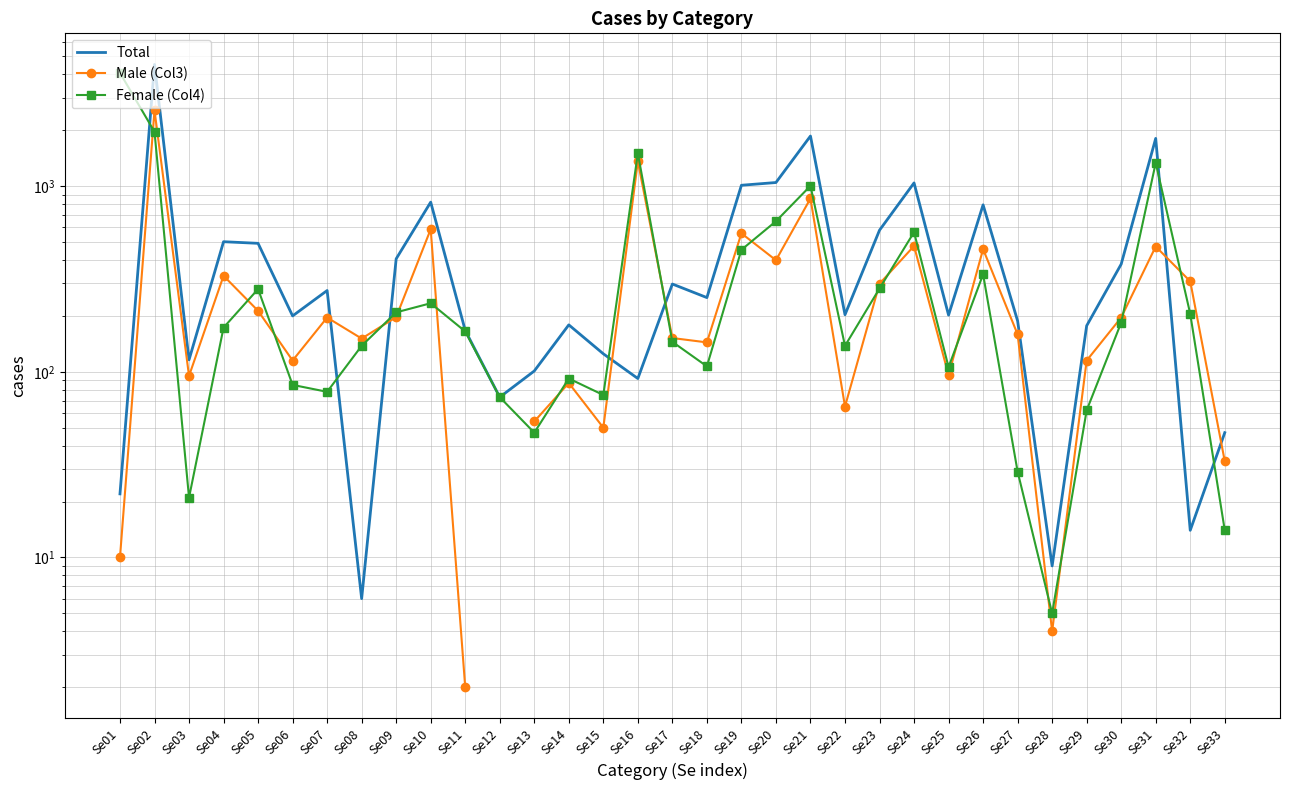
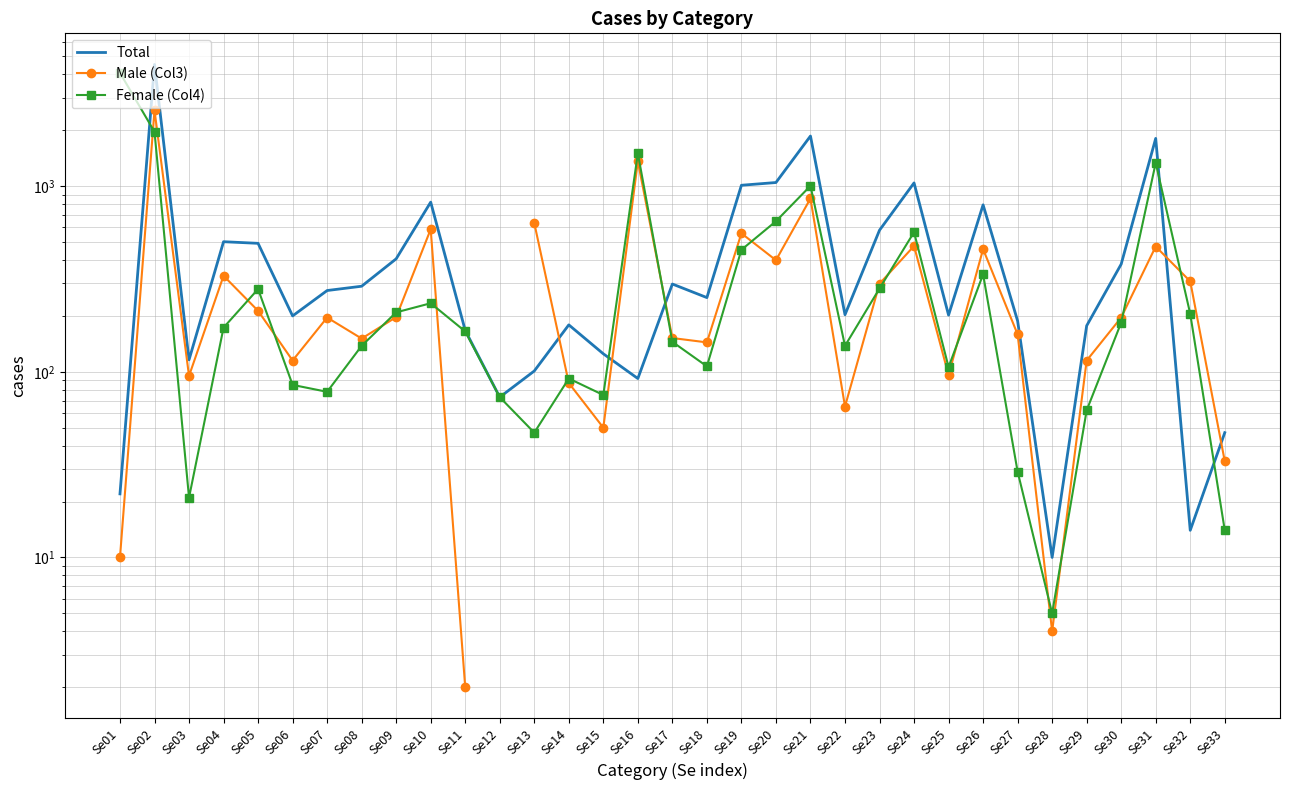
  {
    "Total": {
      "Se01": 22,
      "Se03": 120,
      "Se04": 500,
      "Se05": 490,
      "Se06": 200,
      "Se07": 270,
-     "Se08": 6,
+     "Se08": 290,
      "Se09": 410,
      "Se10": 800,
      "Se13": 100,
      "Se14": 180,
      "Se15": 130,
      "Se16": 90,
      "Se17": 300,
      "Se18": 250,
      "Se19": 1000,
      "Se20": 1000,
      "Se21": 1900,
      "Se22": 200,
      "Se23": 580,
      "Se24": 1000,
      "Se25": 200,
      "Se26": 790,
      "Se27": 190,
-     "Se28": 9,
+     "Se28": 10,
      "Se29": 180,
      "Se30": 380,
      "Se31": 1800,
      "Se32": 14,
      "Se33": 47
    },
    "Male (Col3)": {
      "Se01": 10,
      "Se02": 2600,
      "Se03": 100,
      "Se04": 330,
      "Se05": 210,
      "Se06": 120,
      "Se07": 200,
      "Se08": 150,
      "Se09": 200,
      "Se10": 590,
      "Se11": 2,
-     "Se13": 54,
+     "Se13": 630,
      "Se14": 90,
      "Se15": 50,
      "Se16": 1400,
      "Se17": 150,
      "Se18": 140,
      "Se19": 560,
      "Se20": 400,
      "Se21": 900,
      "Se22": 65,
      "Se23": 300,
      "Se24": 480,
      "Se25": 100,
      "Se26": 460,
      "Se27": 160,
      "Se28": 4,
      "Se29": 120,
      "Se30": 200,
      "Se31": 470,
      "Se32": 310,
      "Se33": 33
    },
    "Female (Col4)": {
      "Se02": 2000,
      "Se03": 21,
      "Se04": 170,
      "Se05": 280,
      "Se06": 90,
      "Se07": 78,
      "Se08": 140,
      "Se09": 210,
      "Se10": 230,
      "Se13": 47,
      "Se14": 90,
      "Se15": 75,
      "Se16": 1500,
      "Se17": 150,
      "Se18": 110,
      "Se19": 450,
      "Se20": 650,
      "Se21": 1000,
      "Se22": 140,
      "Se23": 280,
      "Se24": 570,
      "Se25": 110,
      "Se26": 340,
      "Se27": 29,
      "Se28": 5,
      "Se29": 62,
      "Se30": 180,
      "Se31": 1300,
      "Se32": 210,
      "Se33": 14
    }
  }
